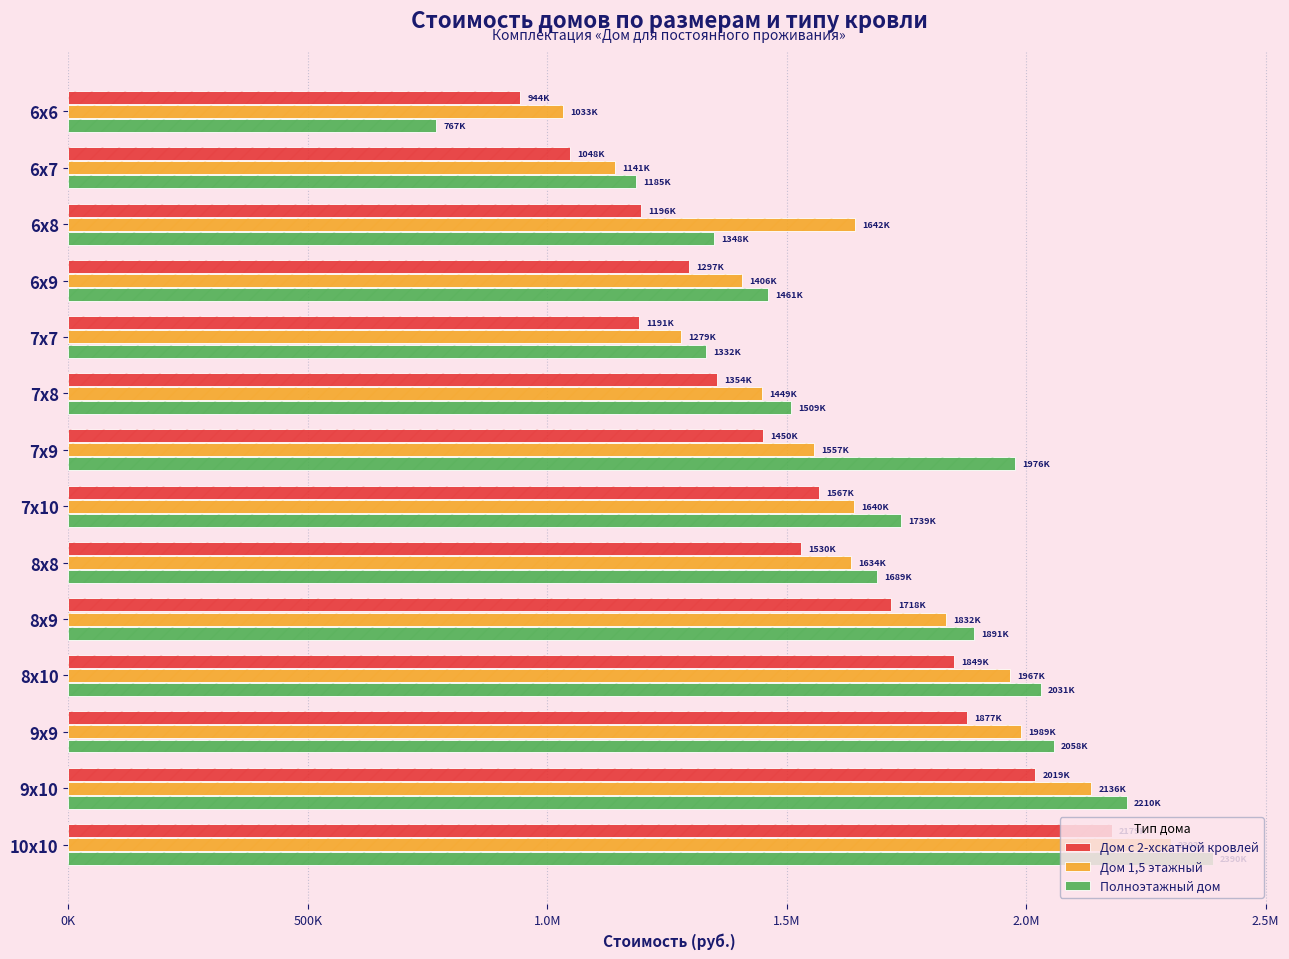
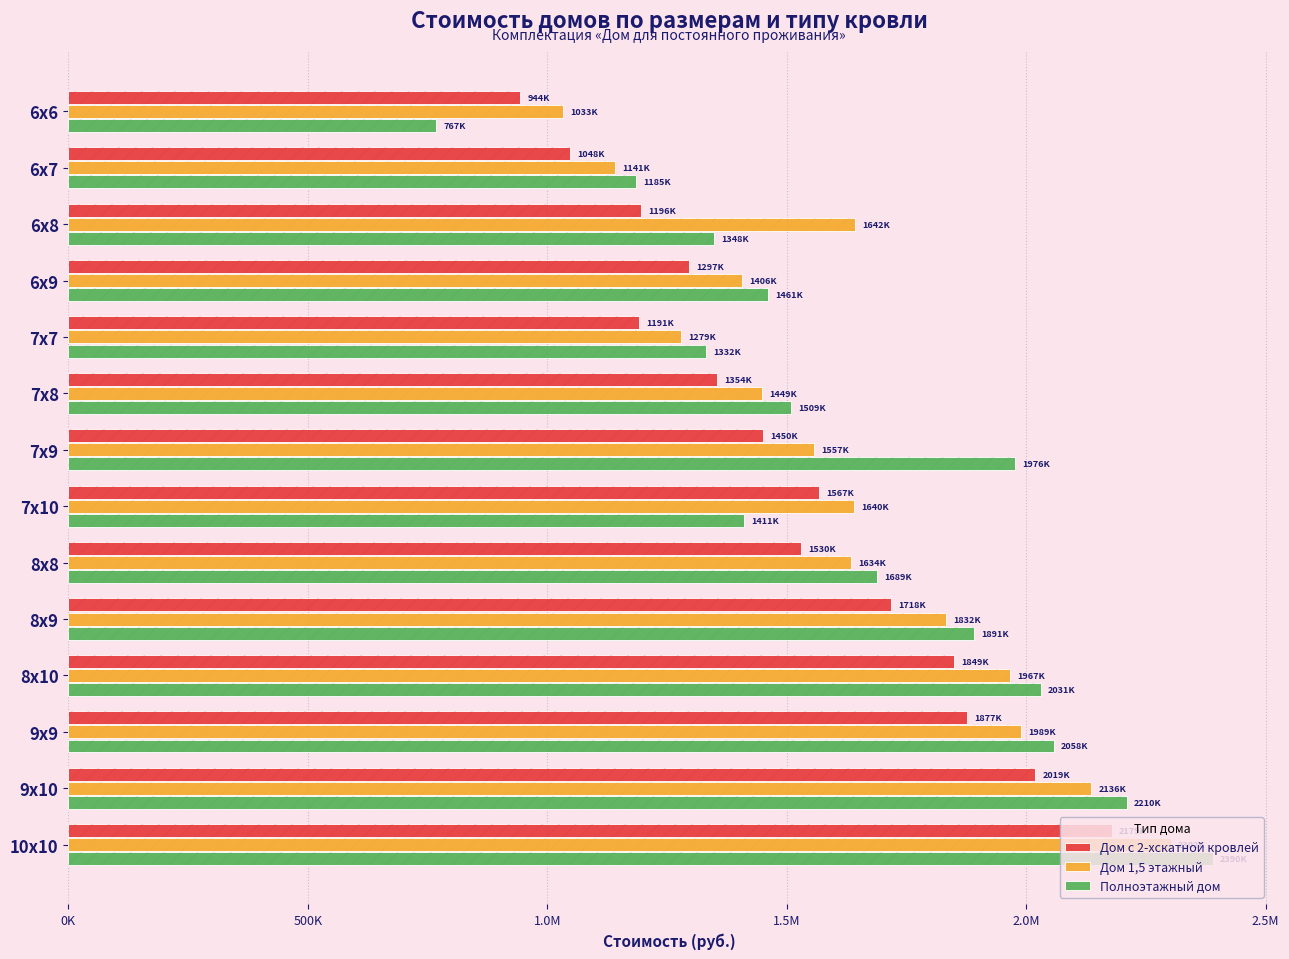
  {
    "Дом с 2-хскатной кровлей": {
      "6х6": "944K",
      "6х7": "1048K",
      "6х8": "1196K",
      "6х9": "1297K",
      "7х7": "1191K",
      "7х8": "1354K",
      "7х9": "1450K",
      "7х10": "1567K",
      "8х8": "1530K",
      "8х9": "1718K",
      "8х10": "1849K",
      "9х9": "1877K",
      "9х10": "2019K"
    },
    "Дом 1,5 этажный": {
      "6х6": "1033K",
      "6х7": "1141K",
      "6х8": "1642K",
      "6х9": "1406K",
      "7х7": "1279K",
      "7х8": "1449K",
      "7х9": "1557K",
      "7х10": "1640K",
      "8х8": "1634K",
      "8х9": "1832K",
      "8х10": "1967K",
      "9х9": "1989K",
      "9х10": "2136K"
    },
    "Полноэтажный дом": {
      "6х7": "1185K",
      "6х8": "1348K",
      "6х9": "1461K",
      "7х7": "1332K",
      "7х8": "1509K",
-     "7х10": "1739K",
+     "7х10": "1411K",
      "8х8": "1689K",
      "8х9": "1891K",
      "8х10": "2031K",
      "9х9": "2058K",
      "9х10": "2210K"
    }
  }
